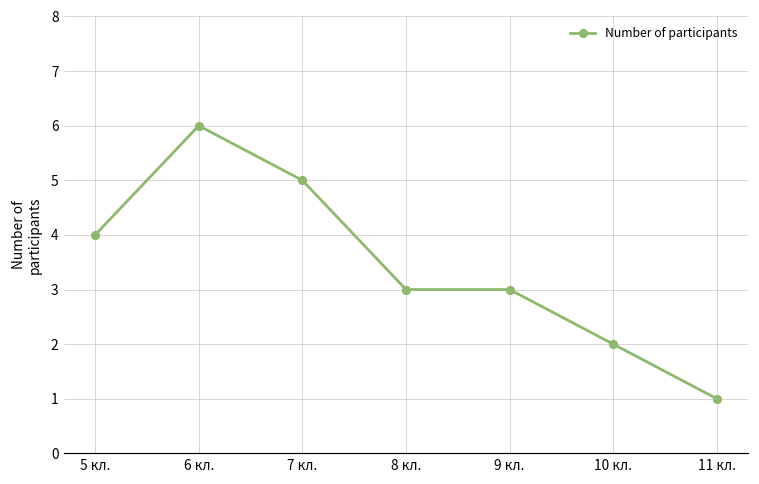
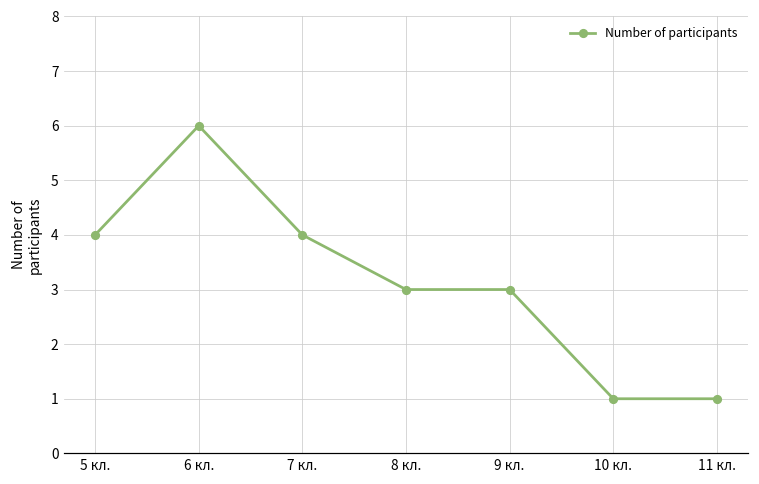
  {
    "5 кл.": 4,
    "6 кл.": 6,
-   "7 кл.": 5,
+   "7 кл.": 4,
    "8 кл.": 3,
    "9 кл.": 3,
-   "10 кл.": 2,
+   "10 кл.": 1,
    "11 кл.": 1
  }
